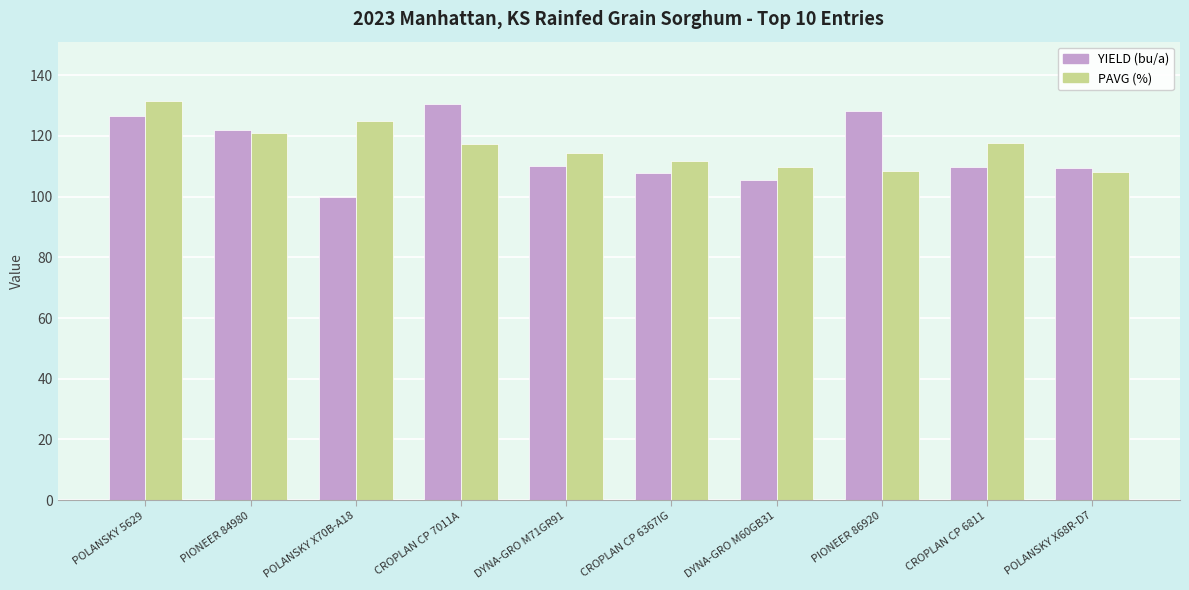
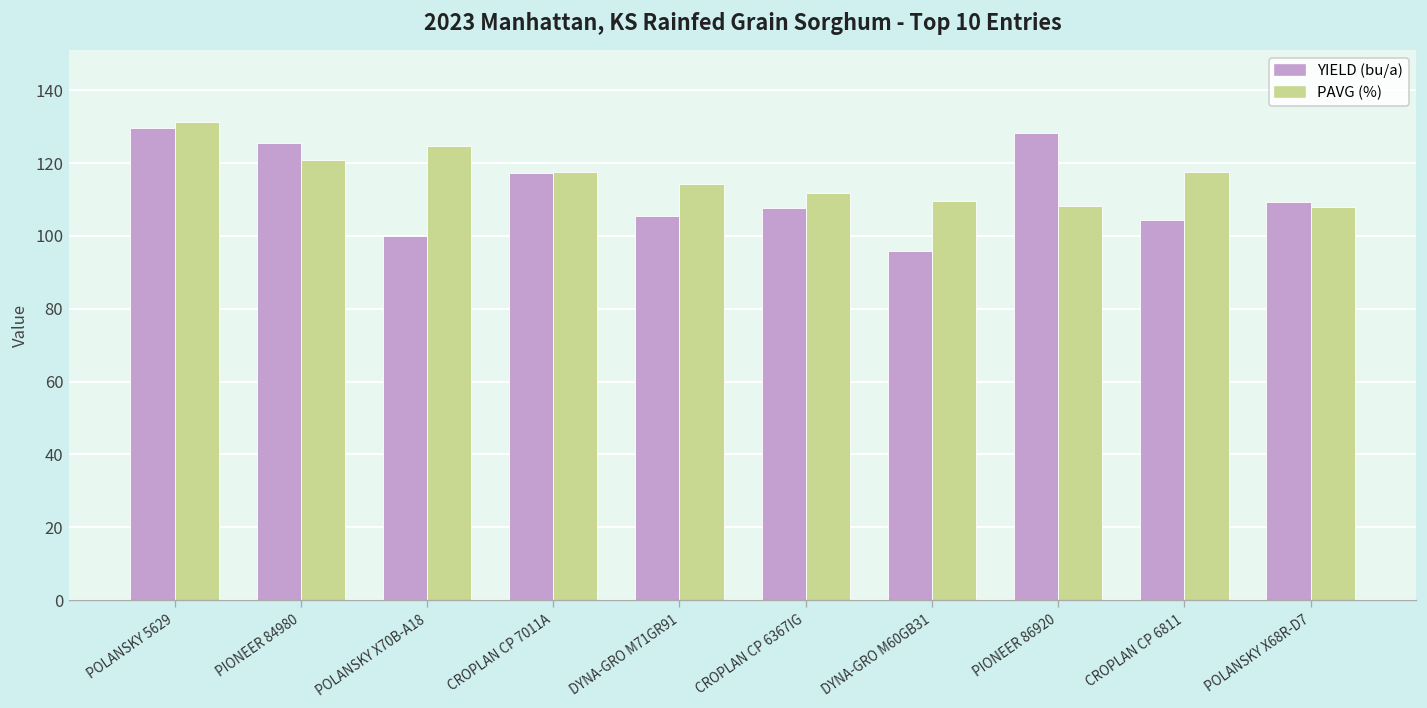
  {
    "YIELD (bu/a)": {
-     "POLANSKY 5629": 126,
-     "PIONEER 84980": 122,
+     "POLANSKY 5629": 130,
+     "PIONEER 84980": 126,
      "POLANSKY X70B-A18": 100,
-     "CROPLAN CP 7011A": 130,
-     "DYNA-GRO M71GR91": 110,
+     "CROPLAN CP 7011A": 117,
+     "DYNA-GRO M71GR91": 105,
      "CROPLAN CP 6367IG": 108,
-     "DYNA-GRO M60GB31": 106,
+     "DYNA-GRO M60GB31": 96,
      "PIONEER 86920": 128,
-     "CROPLAN CP 6811": 110,
+     "CROPLAN CP 6811": 104,
      "POLANSKY X68R-D7": 109
    },
    "PAVG (%)": {
      "POLANSKY 5629": 131,
      "PIONEER 84980": 121,
      "POLANSKY X70B-A18": 125,
      "CROPLAN CP 7011A": 117,
      "DYNA-GRO M71GR91": 114,
      "CROPLAN CP 6367IG": 112,
      "DYNA-GRO M60GB31": 110,
      "PIONEER 86920": 108,
      "CROPLAN CP 6811": 118,
      "POLANSKY X68R-D7": 108
    }
  }
